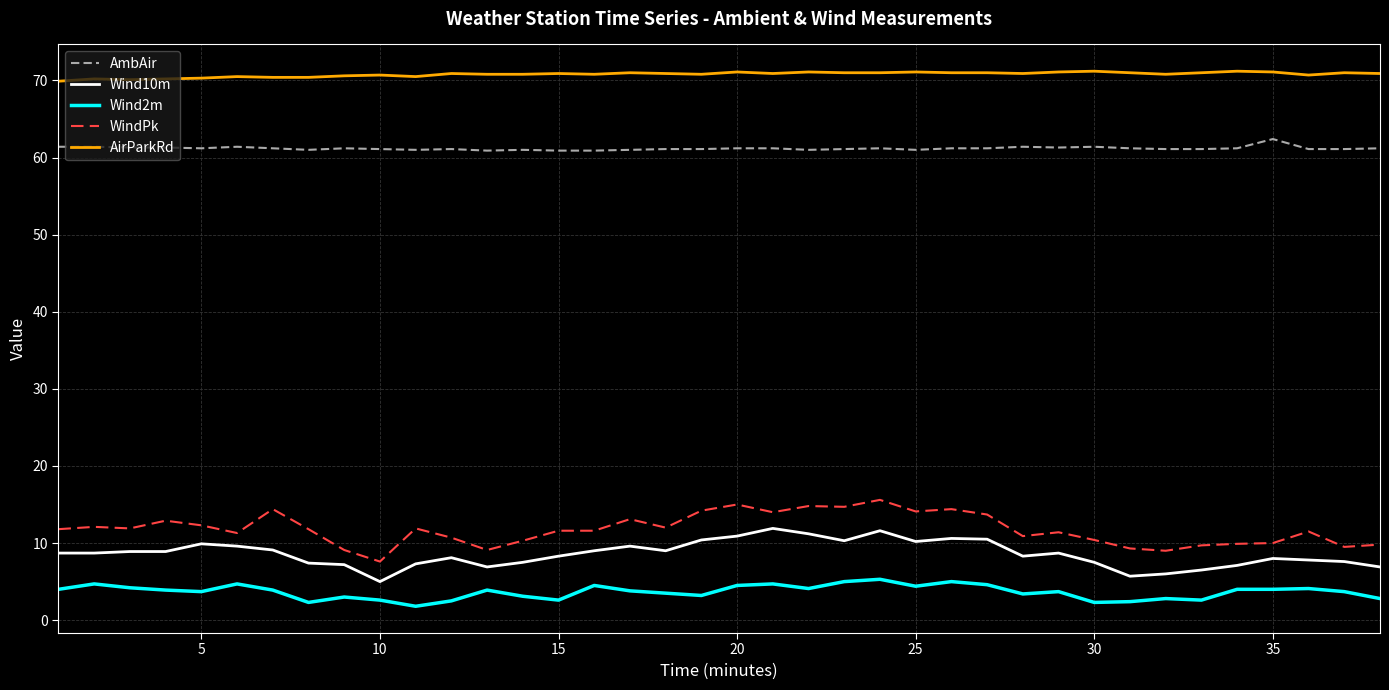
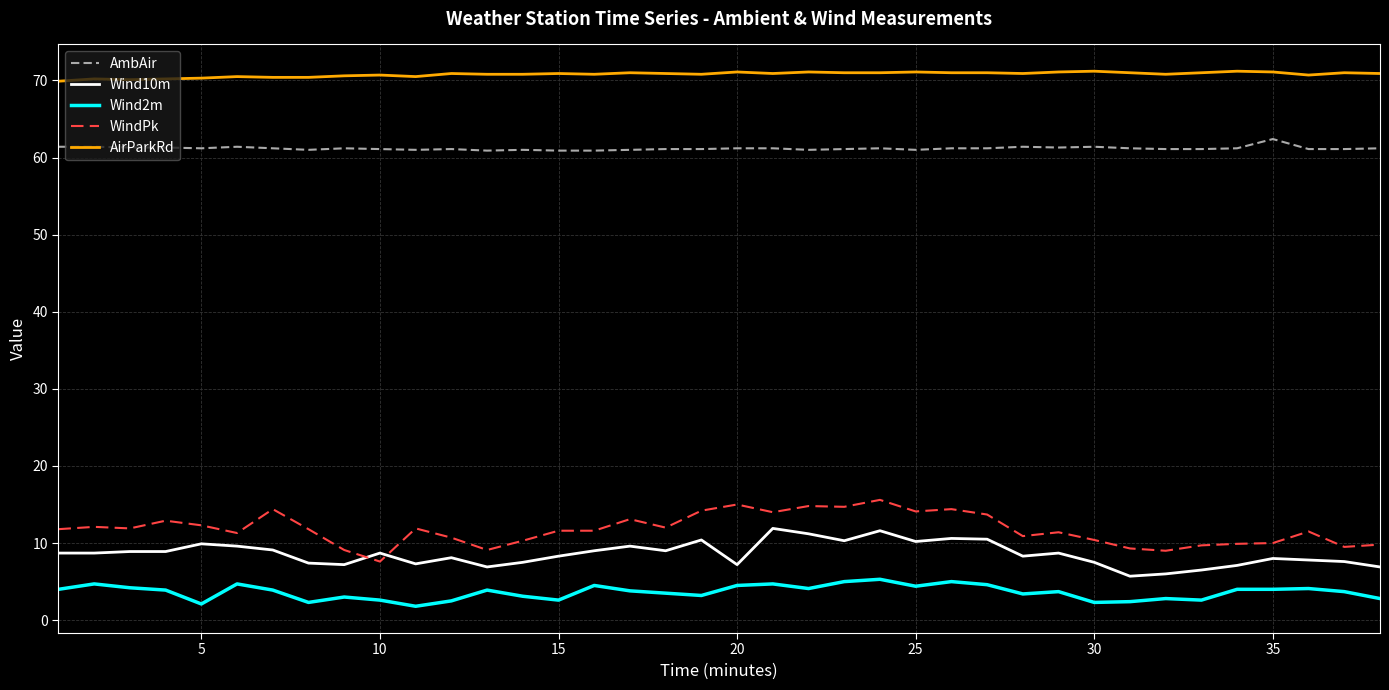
  {
    "AmbAir": {
      "5": 61,
      "10": 61,
      "15": 61,
      "20": 61,
      "25": 61,
      "30": 61,
      "35": 62
    },
    "Wind10m": {
      "5": 10,
-     "10": 5,
+     "10": 9,
      "15": 8,
-     "20": 11,
+     "20": 7,
      "25": 10,
      "30": 8,
      "35": 8
    },
    "Wind2m": {
-     "5": 4,
+     "5": 2,
      "10": 3,
      "15": 3,
      "20": 5,
      "25": 4,
      "30": 2,
      "35": 4
    },
    "WindPk": {
      "5": 12,
      "10": 8,
      "15": 12,
      "20": 15,
      "25": 14,
      "30": 10,
      "35": 10
    },
    "AirParkRd": {
      "5": 70,
      "10": 71,
      "15": 71,
      "20": 71,
      "25": 71,
      "30": 71,
      "35": 71
    }
  }
